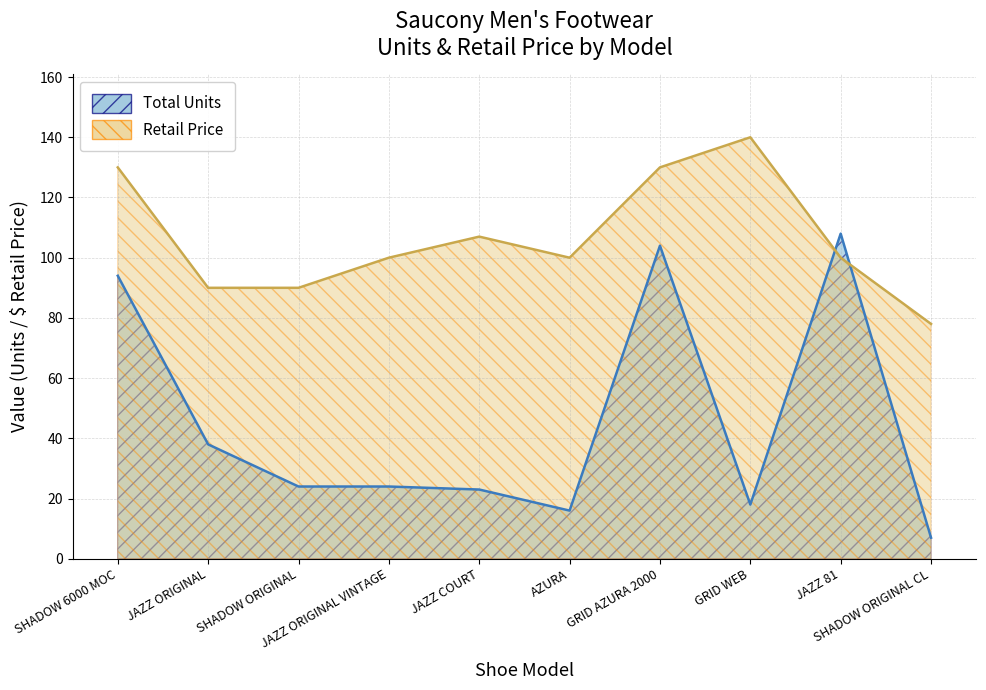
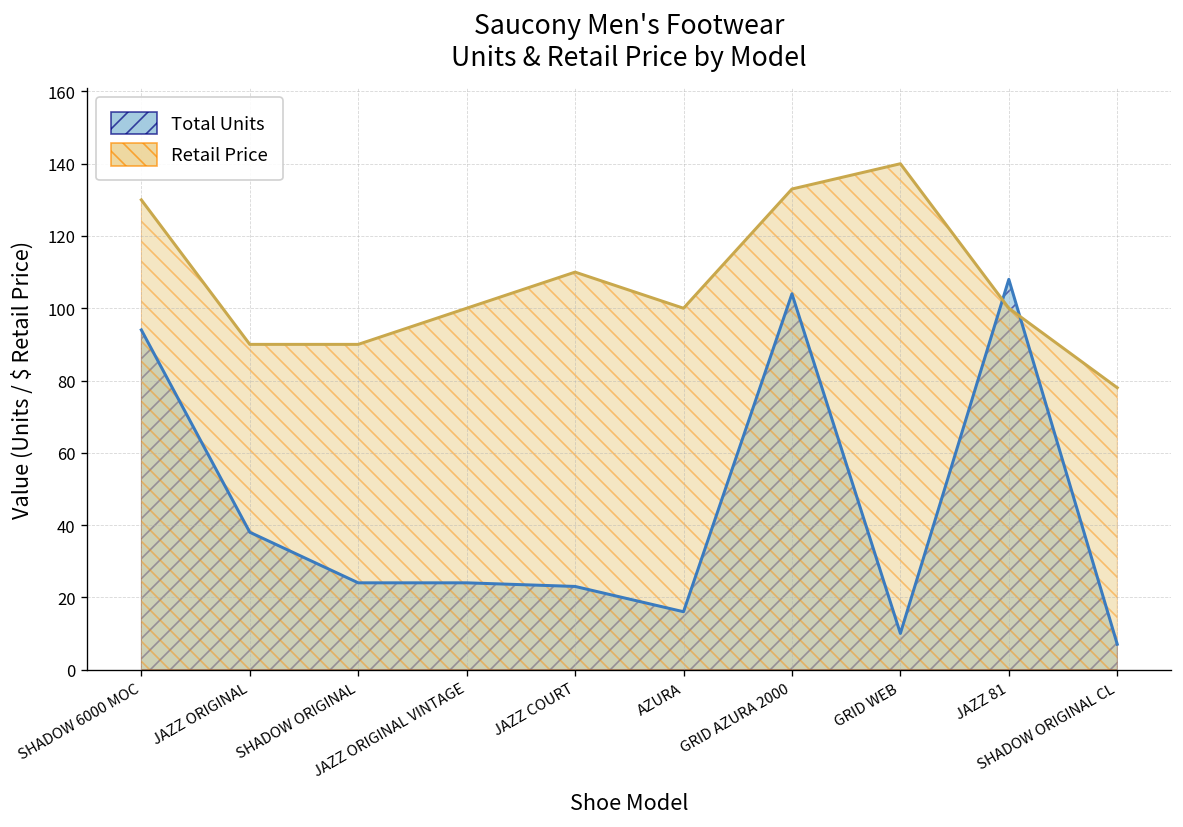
  {
    "Total Units": {
      "SHADOW 6000 MOC": 94,
      "JAZZ ORIGINAL": 38,
      "SHADOW ORIGINAL": 24,
      "JAZZ ORIGINAL VINTAGE": 24,
      "JAZZ COURT": 23,
      "AZURA": 16,
      "GRID AZURA 2000": 104,
-     "GRID WEB": 18,
+     "GRID WEB": 10,
      "JAZZ 81": 108,
      "SHADOW ORIGINAL CL": 7
    },
    "Retail Price": {
      "SHADOW 6000 MOC": 130,
      "JAZZ ORIGINAL": 90,
      "SHADOW ORIGINAL": 90,
      "JAZZ ORIGINAL VINTAGE": 100,
-     "JAZZ COURT": 107,
+     "JAZZ COURT": 110,
      "AZURA": 100,
-     "GRID AZURA 2000": 130,
+     "GRID AZURA 2000": 133,
      "GRID WEB": 140,
      "JAZZ 81": 100,
      "SHADOW ORIGINAL CL": 78
    }
  }
